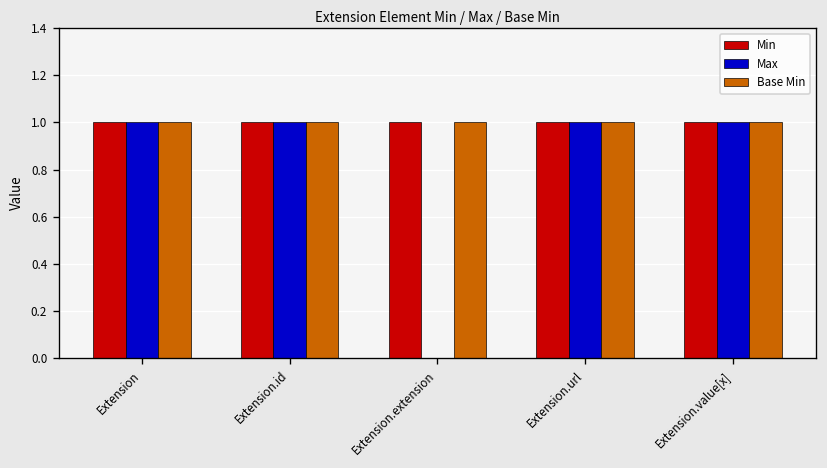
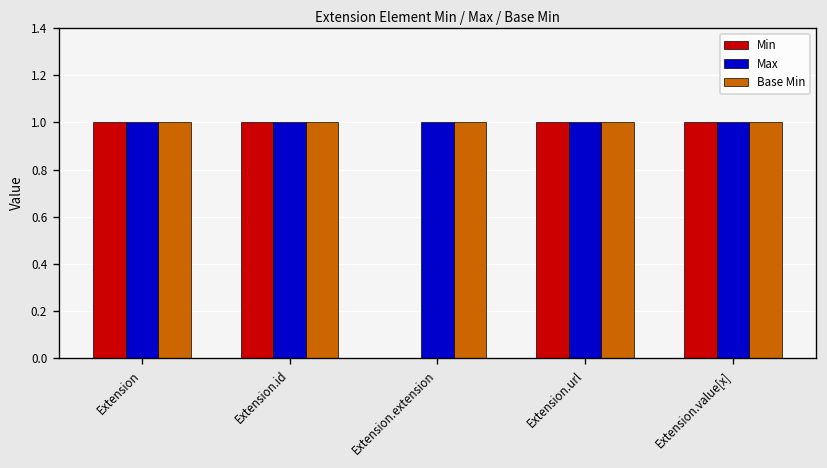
  {
    "Min": {
      "Extension": 1,
      "Extension.id": 1,
-     "Extension.extension": 1,
+     "Extension.extension": 0,
      "Extension.url": 1,
      "Extension.value[x]": 1
    },
    "Max": {
      "Extension": 1,
      "Extension.id": 1,
-     "Extension.extension": 0,
+     "Extension.extension": 1,
      "Extension.url": 1,
      "Extension.value[x]": 1
    },
    "Base Min": {
      "Extension": 1,
      "Extension.id": 1,
      "Extension.extension": 1,
      "Extension.url": 1,
      "Extension.value[x]": 1
    }
  }
